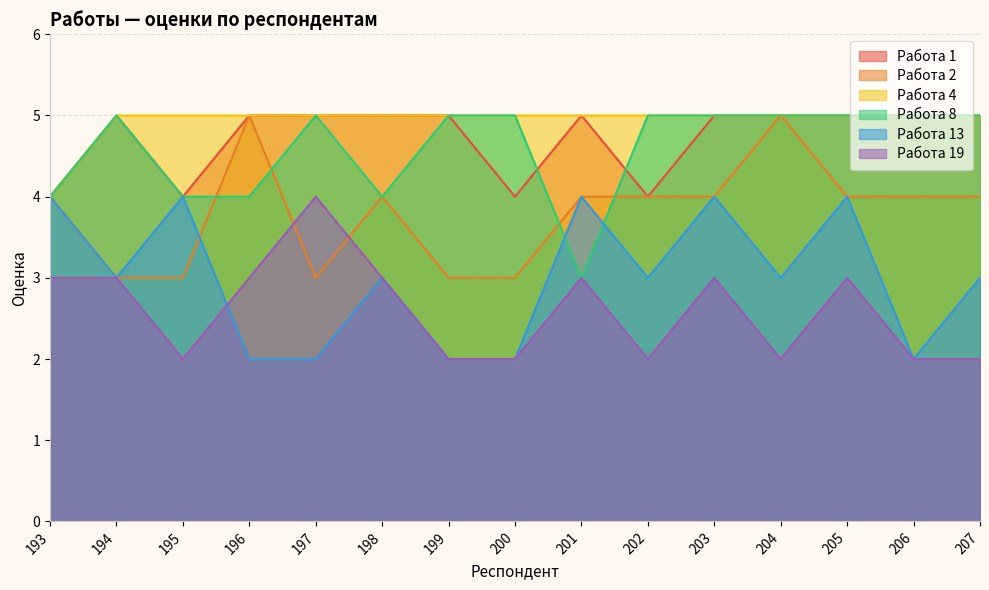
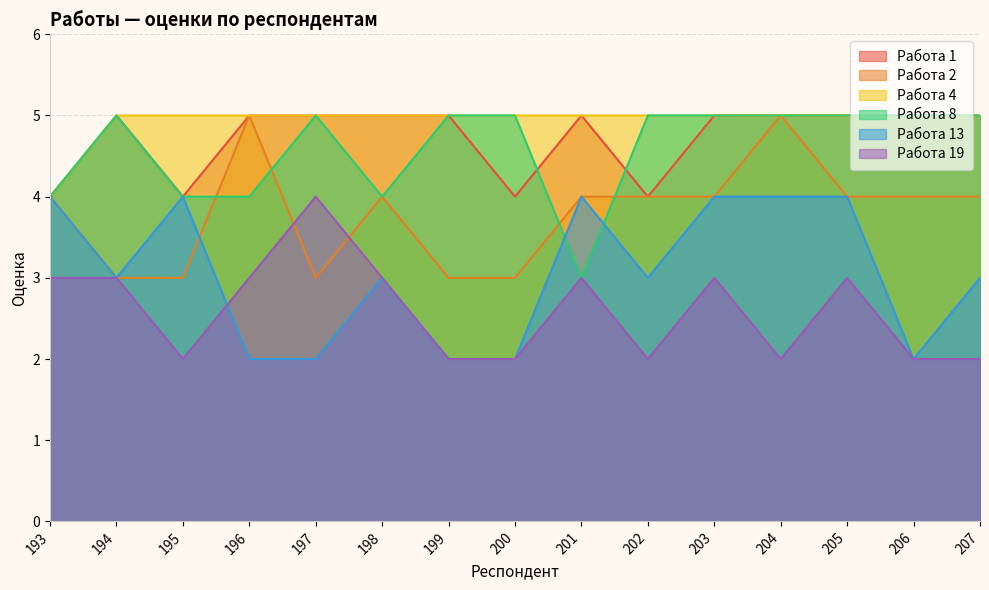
  {
    "Работа 4": {
      "195": 5
    },
    "Работа 8": {
      "196": 4
    },
    "Работа 13": {
      "196": 2,
      "197": 2,
      "202": 3,
-     "204": 3,
+     "204": 4,
      "207": 3
    },
    "Работа 19": {
      "193": 3,
      "195": 2,
      "196": 3,
      "197": 4,
      "202": 2,
      "203": 3,
      "204": 2,
      "205": 3,
      "207": 2
    }
  }
